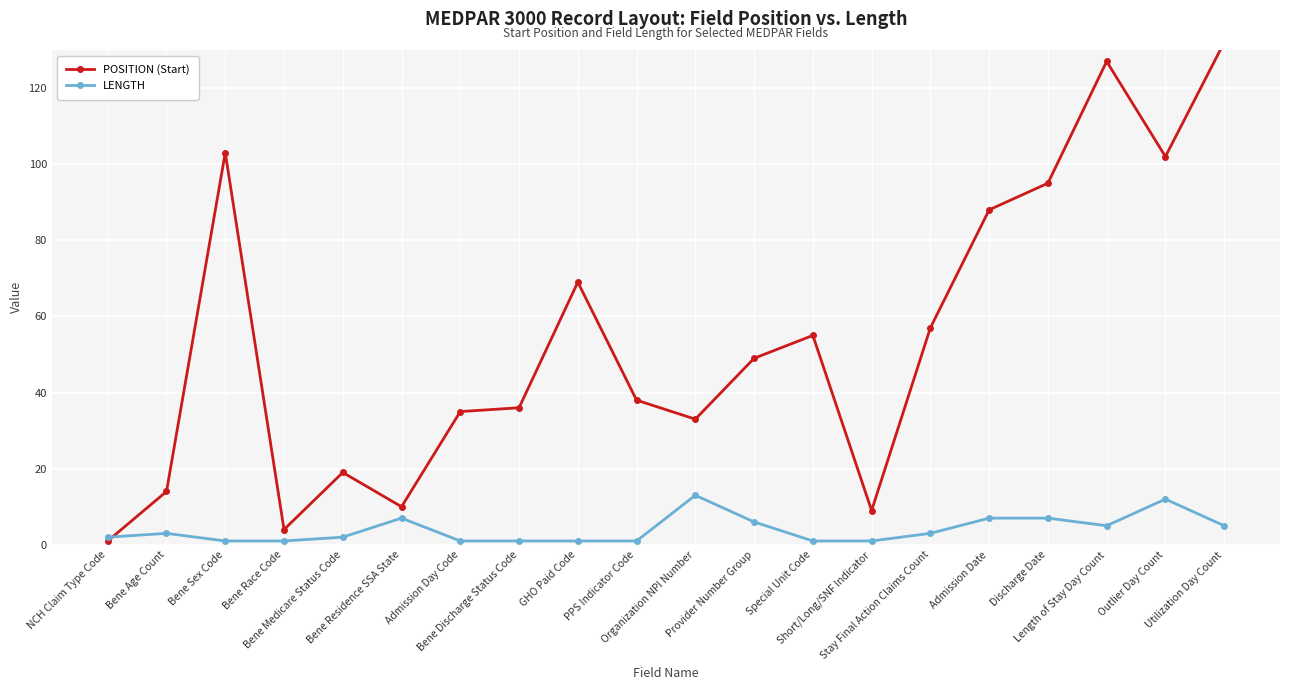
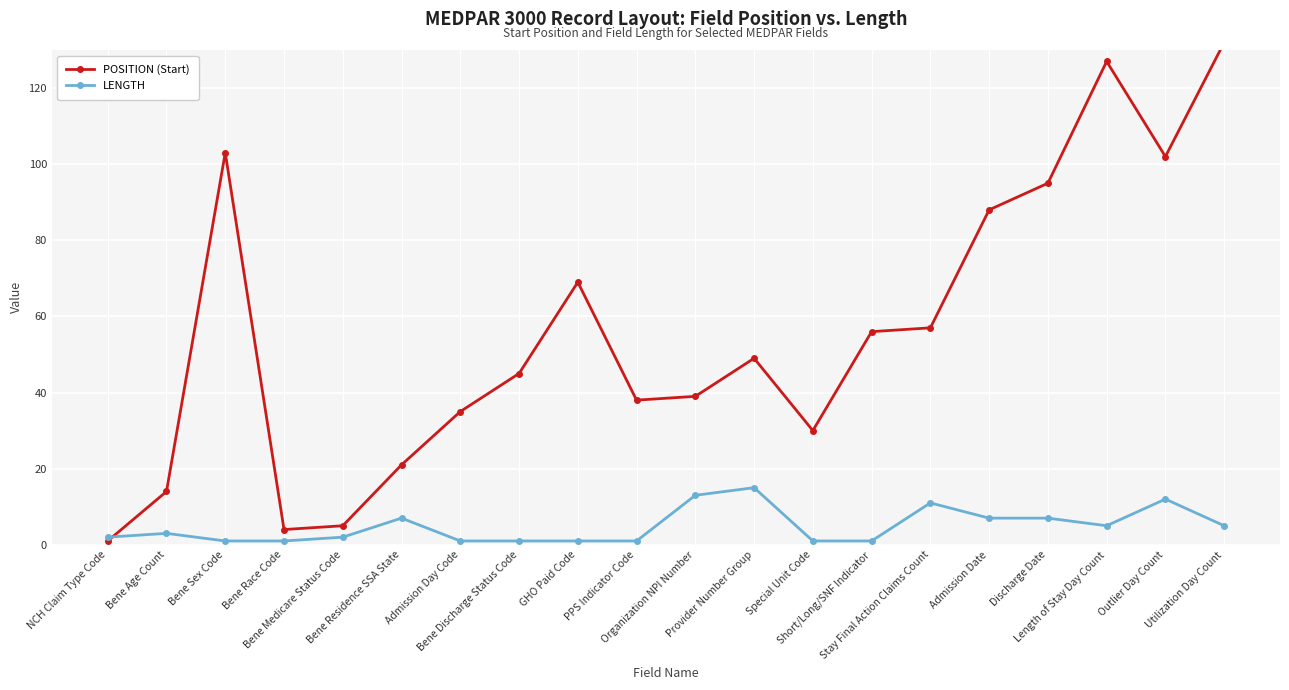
  {
    "POSITION (Start)": {
      "NCH Claim Type Code": 1,
      "Bene Age Count": 14,
      "Bene Sex Code": 103,
      "Bene Race Code": 4,
-     "Bene Medicare Status Code": 19,
-     "Bene Residence SSA State": 10,
+     "Bene Medicare Status Code": 5,
+     "Bene Residence SSA State": 21,
      "Admission Day Code": 35,
-     "Bene Discharge Status Code": 36,
+     "Bene Discharge Status Code": 45,
      "GHO Paid Code": 69,
      "PPS Indicator Code": 38,
-     "Organization NPI Number": 33,
+     "Organization NPI Number": 39,
      "Provider Number Group": 49,
-     "Special Unit Code": 55,
-     "Short/Long/SNF Indicator": 9,
+     "Special Unit Code": 30,
+     "Short/Long/SNF Indicator": 56,
      "Stay Final Action Claims Count": 57,
      "Admission Date": 88,
      "Discharge Date": 95,
      "Length of Stay Day Count": 127,
      "Outlier Day Count": 102
    },
    "LENGTH": {
      "NCH Claim Type Code": 2,
      "Bene Age Count": 3,
      "Bene Sex Code": 1,
      "Bene Race Code": 1,
      "Bene Medicare Status Code": 2,
      "Bene Residence SSA State": 7,
      "Admission Day Code": 1,
      "Bene Discharge Status Code": 1,
      "GHO Paid Code": 1,
      "PPS Indicator Code": 1,
      "Organization NPI Number": 13,
-     "Provider Number Group": 6,
+     "Provider Number Group": 15,
      "Special Unit Code": 1,
      "Short/Long/SNF Indicator": 1,
-     "Stay Final Action Claims Count": 3,
+     "Stay Final Action Claims Count": 11,
      "Admission Date": 7,
      "Discharge Date": 7,
      "Length of Stay Day Count": 5,
      "Outlier Day Count": 12,
      "Utilization Day Count": 5
    }
  }
